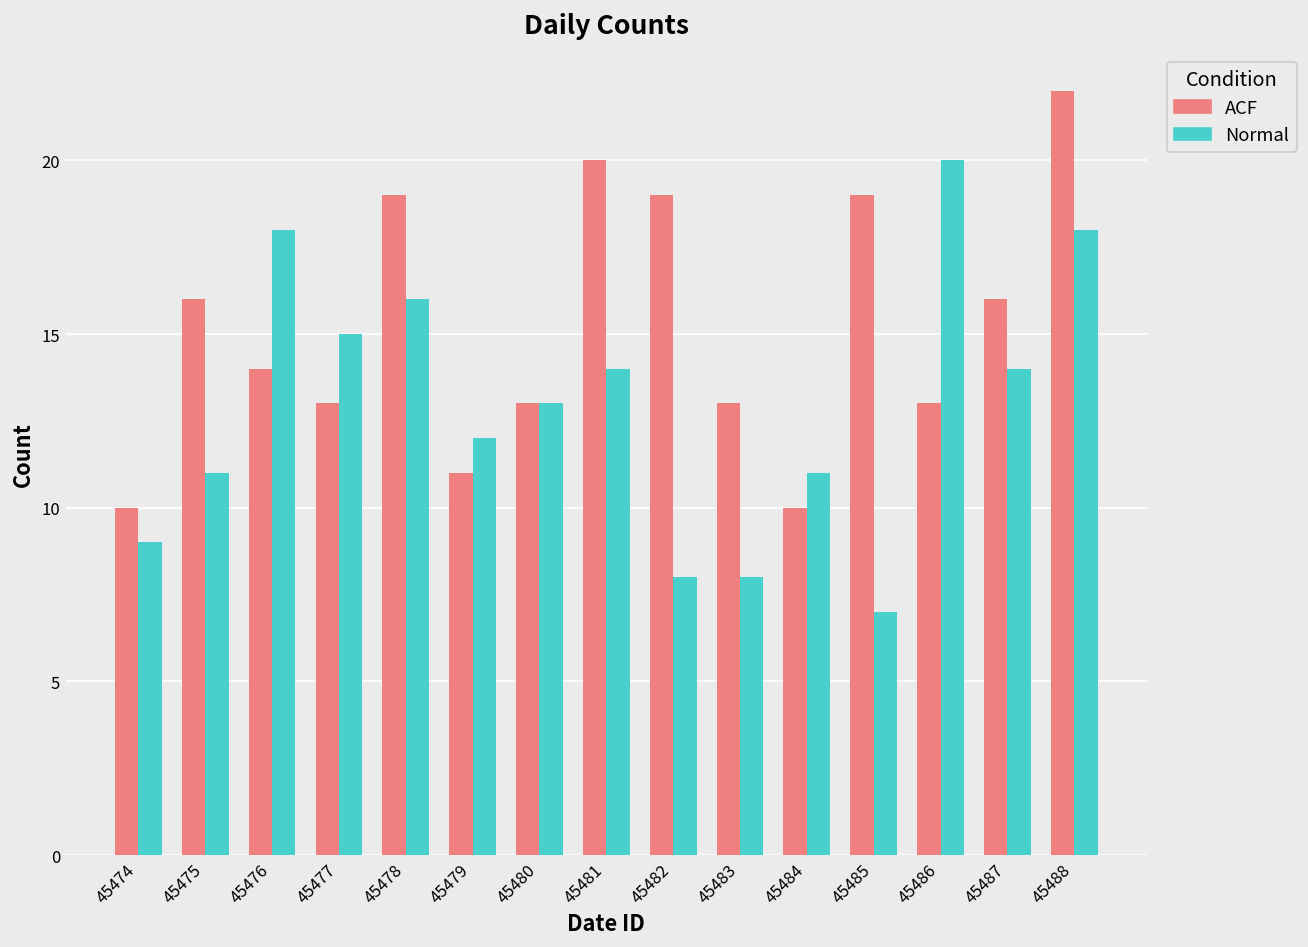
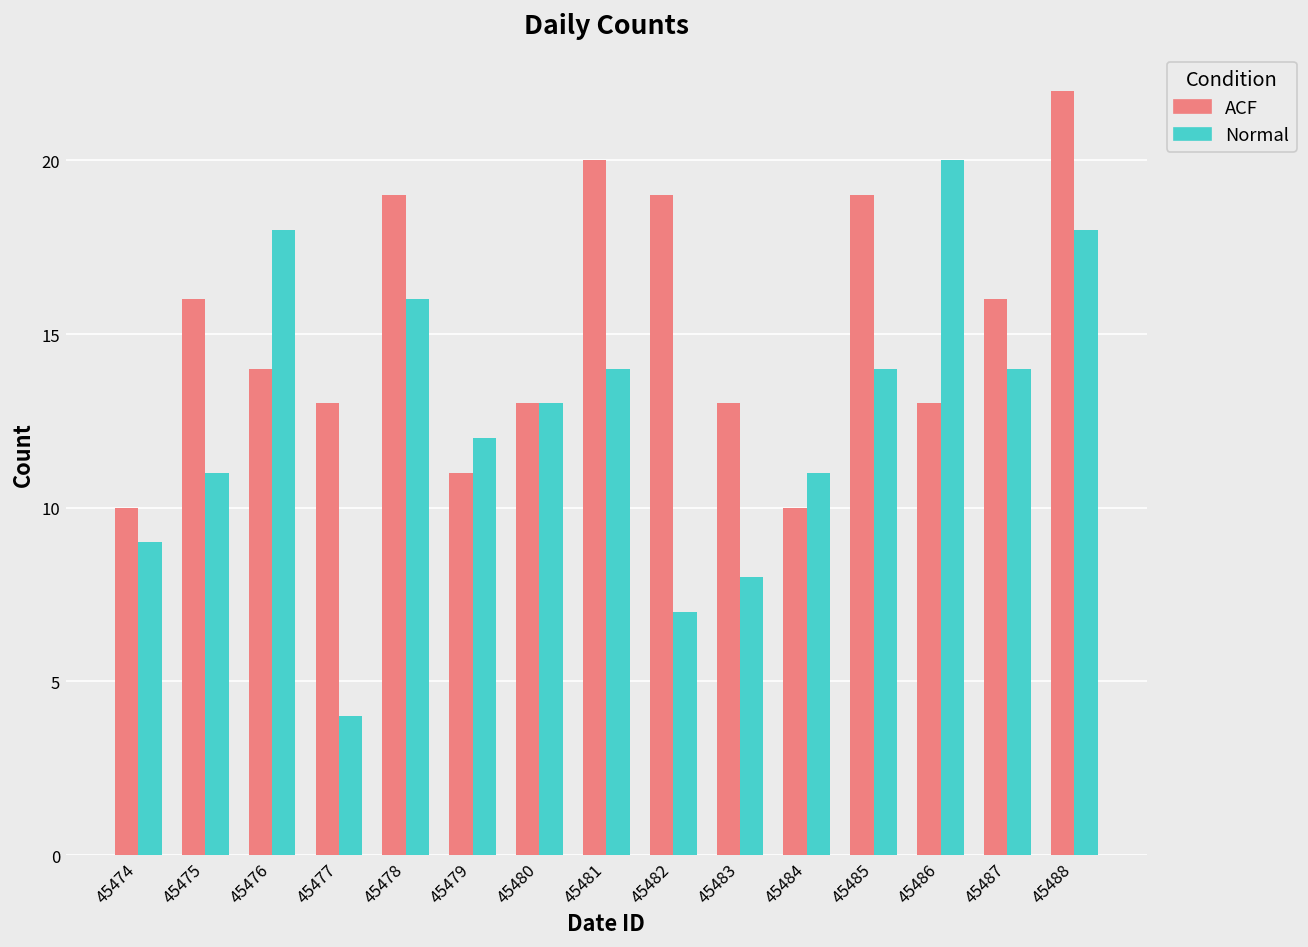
  {
    "ACF": {
      "45474": 10,
      "45475": 16,
      "45476": 14,
      "45477": 13,
      "45478": 19,
      "45479": 11,
      "45480": 13,
      "45481": 20,
      "45482": 19,
      "45483": 13,
      "45484": 10,
      "45485": 19,
      "45486": 13,
      "45487": 16,
      "45488": 22
    },
    "Normal": {
      "45474": 9,
      "45475": 11,
      "45476": 18,
-     "45477": 15,
+     "45477": 4,
      "45478": 16,
      "45479": 12,
      "45480": 13,
      "45481": 14,
-     "45482": 8,
+     "45482": 7,
      "45483": 8,
      "45484": 11,
-     "45485": 7,
+     "45485": 14,
      "45486": 20,
      "45487": 14,
      "45488": 18
    }
  }
